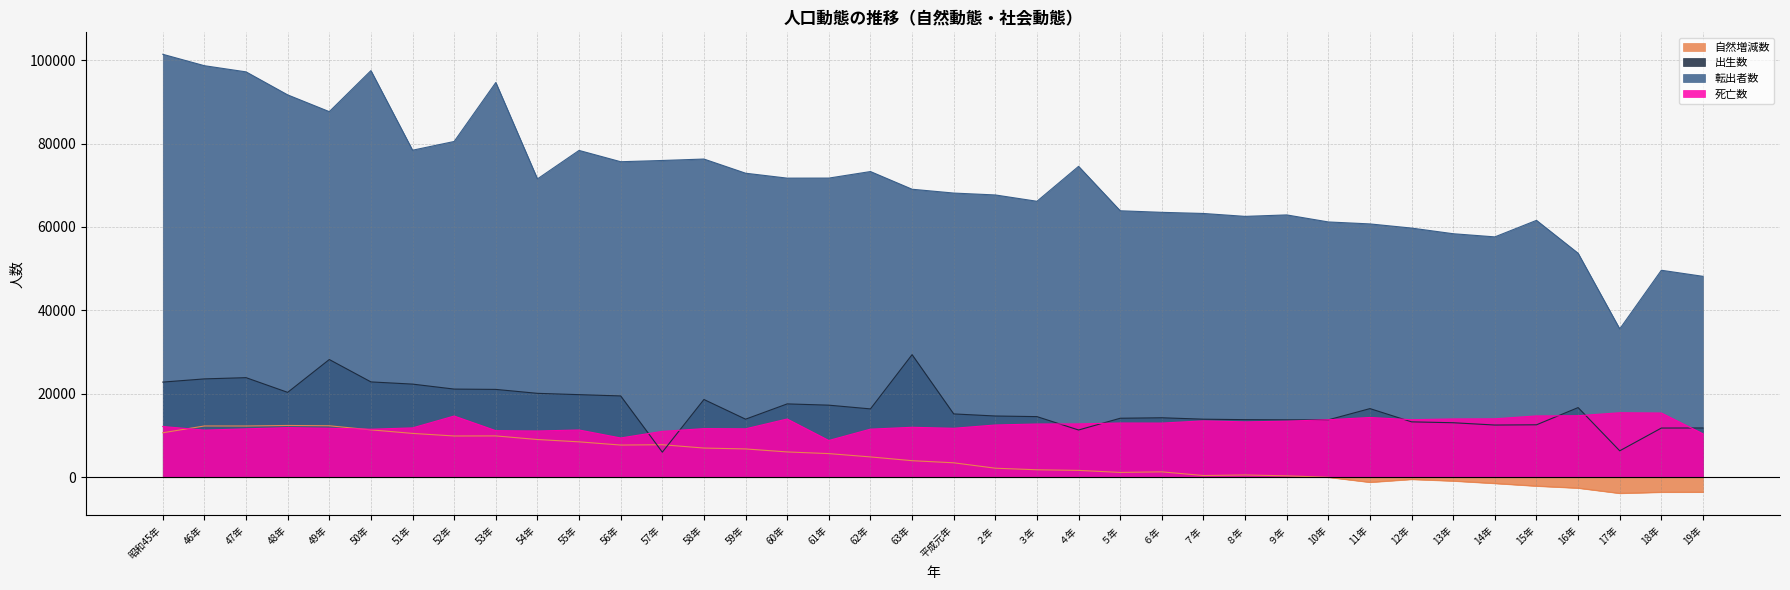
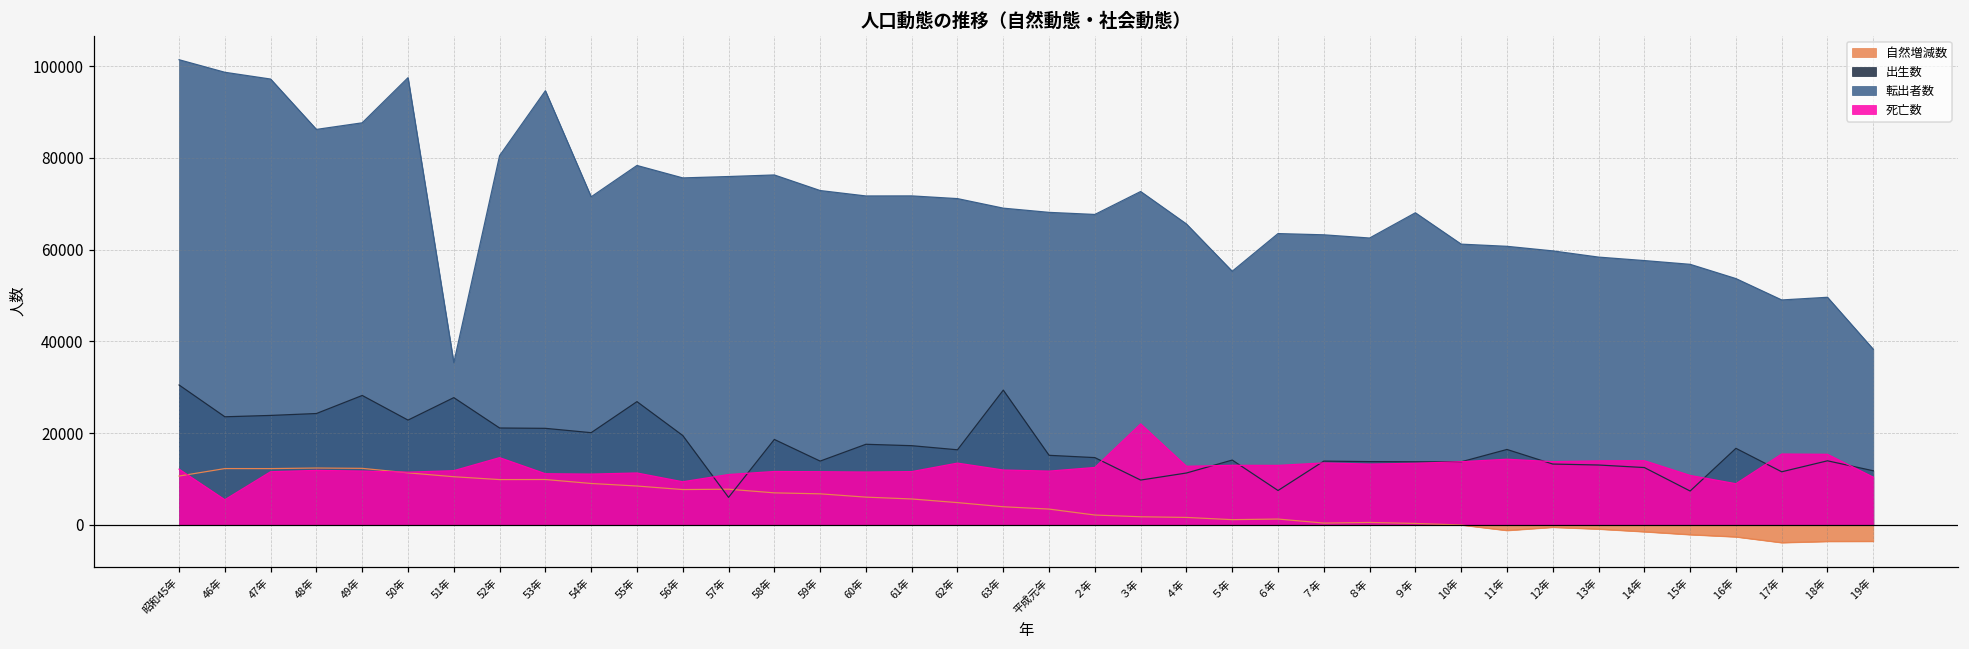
  {
    "出生数": {
-     "昭和45年": 23000,
+     "昭和45年": 31000,
      "46年": 24000,
      "47年": 24000,
-     "48年": 20000,
+     "48年": 24000,
      "49年": 28000,
      "50年": 23000,
-     "51年": 22000,
+     "51年": 28000,
      "52年": 21000,
      "53年": 21000,
      "54年": 20000,
-     "55年": 20000,
+     "55年": 27000,
      "56年": 19000,
      "57年": 6000,
      "58年": 19000,
      "59年": 14000,
      "60年": 18000,
      "61年": 17000,
      "62年": 16000,
      "63年": 29000,
      "平成元年": 15000,
      "２年": 15000,
-     "３年": 15000,
+     "３年": 10000,
      "４年": 11000,
      "５年": 14000,
-     "６年": 14000,
+     "６年": 7000,
      "11年": 16000,
      "13年": 13000,
      "14年": 13000,
-     "15年": 13000,
+     "15年": 7000,
      "16年": 17000,
-     "17年": 6000,
-     "18年": 12000,
+     "17年": 12000,
+     "18年": 14000,
      "19年": 12000
    },
    "転出者数": {
      "昭和45年": 101000,
      "46年": 99000,
      "47年": 97000,
-     "48年": 92000,
+     "48年": 86000,
      "49年": 88000,
      "50年": 97000,
-     "51年": 78000,
+     "51年": 35000,
      "52年": 81000,
      "53年": 95000,
      "54年": 72000,
      "55年": 78000,
      "56年": 76000,
      "57年": 76000,
      "58年": 76000,
      "59年": 73000,
      "60年": 72000,
      "61年": 72000,
-     "62年": 73000,
+     "62年": 71000,
      "63年": 69000,
      "平成元年": 68000,
      "２年": 68000,
-     "３年": 66000,
-     "４年": 75000,
-     "５年": 64000,
+     "３年": 73000,
+     "４年": 66000,
+     "５年": 55000,
      "６年": 64000,
      "７年": 63000,
      "８年": 63000,
-     "９年": 63000,
+     "９年": 68000,
      "10年": 61000,
      "11年": 61000,
      "12年": 60000,
      "13年": 58000,
      "14年": 58000,
-     "15年": 62000,
+     "15年": 57000,
      "16年": 54000,
-     "17年": 36000,
+     "17年": 49000,
      "18年": 50000,
-     "19年": 48000
+     "19年": 38000
    },
    "死亡数": {
      "昭和45年": 12000,
-     "46年": 11000,
+     "46年": 5000,
      "47年": 12000,
      "51年": 12000,
      "52年": 15000,
      "53年": 11000,
      "54年": 11000,
      "55年": 11000,
      "56年": 9000,
      "57年": 11000,
      "58年": 12000,
      "59年": 12000,
-     "60年": 14000,
-     "61年": 9000,
-     "62年": 12000,
+     "60年": 12000,
+     "61年": 12000,
+     "62年": 13000,
      "63年": 12000,
      "平成元年": 12000,
      "２年": 13000,
-     "３年": 13000,
+     "３年": 22000,
      "４年": 13000,
      "５年": 13000,
      "６年": 13000,
      "11年": 14000,
      "13年": 14000,
      "14年": 14000,
-     "15年": 15000,
-     "16年": 15000,
+     "15年": 11000,
+     "16年": 9000,
      "17年": 15000,
      "18年": 15000,
      "19年": 10000
    }
  }
